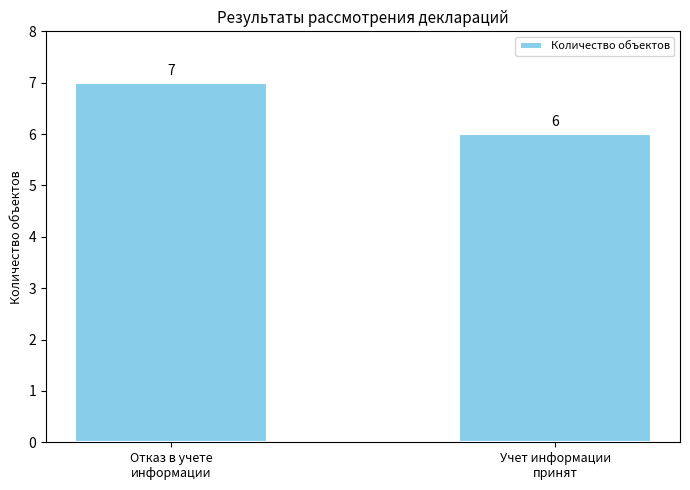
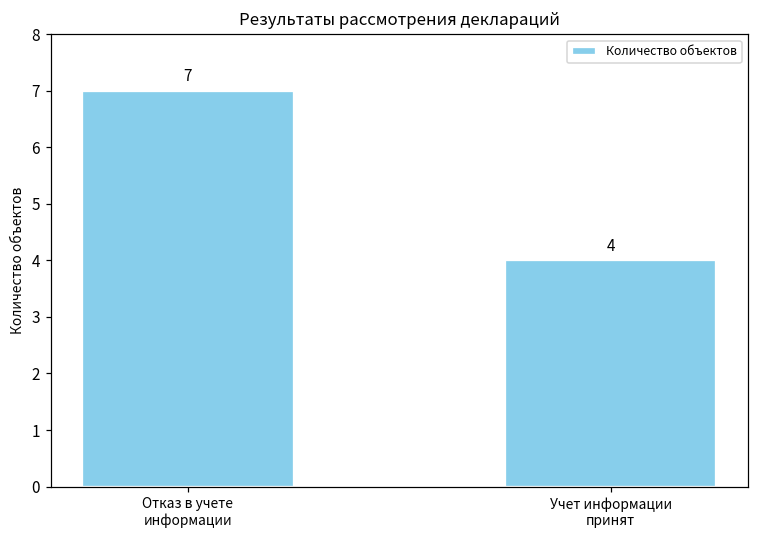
  {
    "Отказ в учете информации": 7,
-   "Учет информации принят": 6
+   "Учет информации принят": 4
  }
